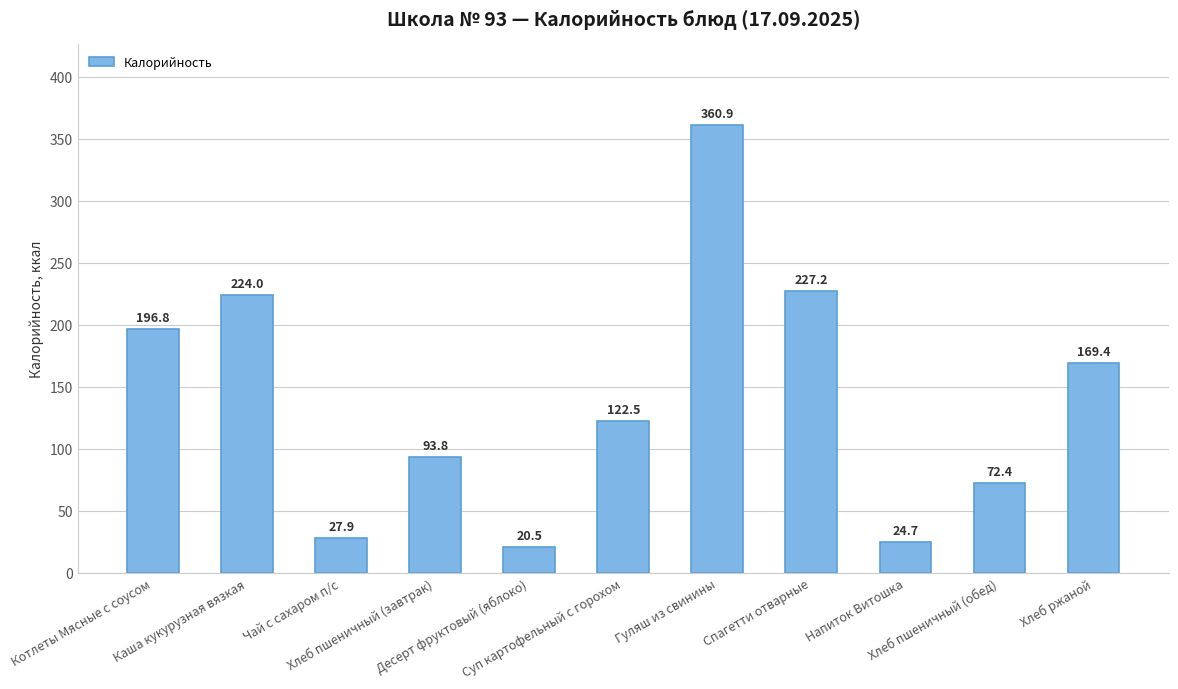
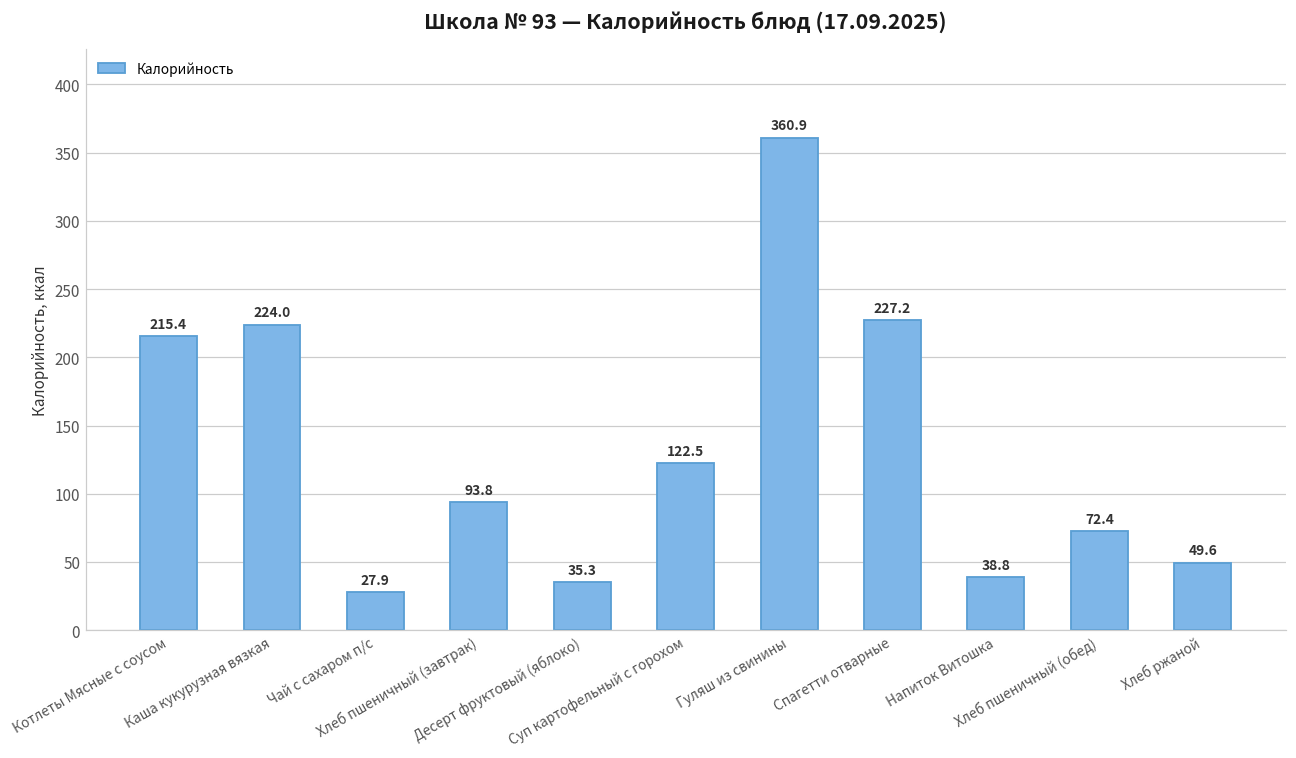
  {
-   "Котлеты Мясные с соусом": 196.8,
+   "Котлеты Мясные с соусом": 215.4,
    "Каша кукурузная вязкая": 224.0,
    "Чай с сахаром п/с": 27.9,
    "Хлеб пшеничный (завтрак)": 93.8,
-   "Десерт фруктовый (яблоко)": 20.5,
+   "Десерт фруктовый (яблоко)": 35.3,
    "Суп картофельный с горохом": 122.5,
    "Гуляш из свинины": 360.9,
    "Спагетти отварные": 227.2,
-   "Напиток Витошка": 24.7,
+   "Напиток Витошка": 38.8,
    "Хлеб пшеничный (обед)": 72.4,
-   "Хлеб ржаной": 169.4
+   "Хлеб ржаной": 49.6
  }
